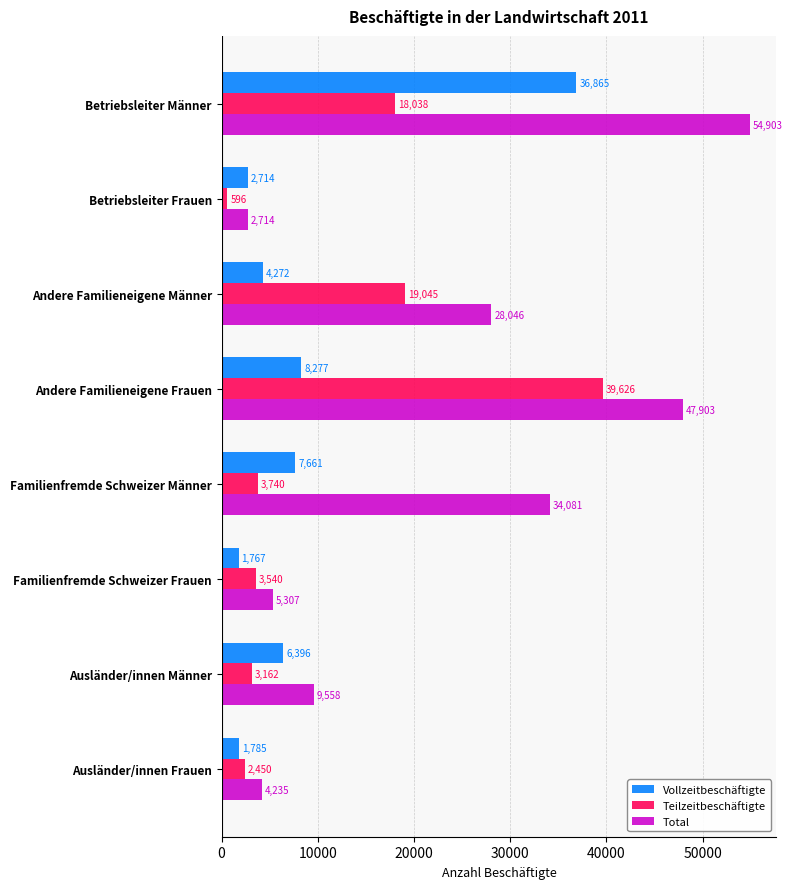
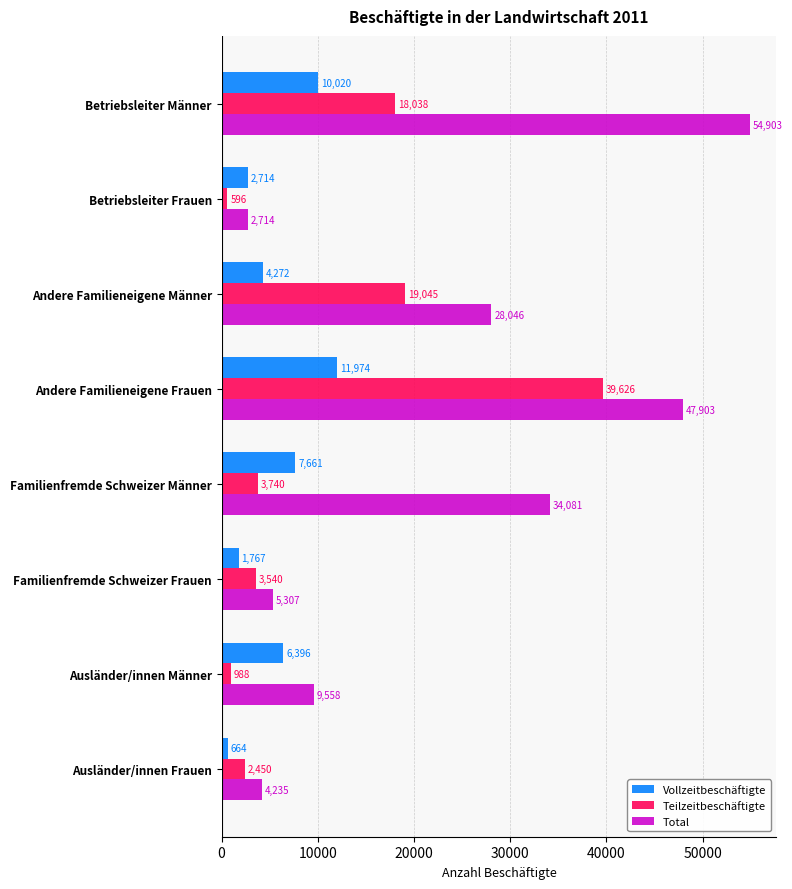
  {
    "Vollzeitbeschäftigte": {
-     "Betriebsleiter Männer": "36,865",
+     "Betriebsleiter Männer": "10,020",
      "Betriebsleiter Frauen": "2,714",
      "Andere Familieneigene Männer": "4,272",
-     "Andere Familieneigene Frauen": "8,277",
+     "Andere Familieneigene Frauen": "11,974",
      "Familienfremde Schweizer Männer": "7,661",
      "Familienfremde Schweizer Frauen": "1,767",
      "Ausländer/innen Männer": "6,396",
-     "Ausländer/innen Frauen": "1,785"
+     "Ausländer/innen Frauen": "664"
    },
    "Teilzeitbeschäftigte": {
      "Betriebsleiter Männer": "18,038",
      "Betriebsleiter Frauen": "596",
      "Andere Familieneigene Männer": "19,045",
      "Andere Familieneigene Frauen": "39,626",
      "Familienfremde Schweizer Männer": "3,740",
      "Familienfremde Schweizer Frauen": "3,540",
-     "Ausländer/innen Männer": "3,162",
+     "Ausländer/innen Männer": "988",
      "Ausländer/innen Frauen": "2,450"
    },
    "Total": {
      "Betriebsleiter Männer": "54,903",
      "Betriebsleiter Frauen": "2,714",
      "Andere Familieneigene Männer": "28,046",
      "Andere Familieneigene Frauen": "47,903",
      "Familienfremde Schweizer Männer": "34,081",
      "Familienfremde Schweizer Frauen": "5,307",
      "Ausländer/innen Männer": "9,558",
      "Ausländer/innen Frauen": "4,235"
    }
  }
